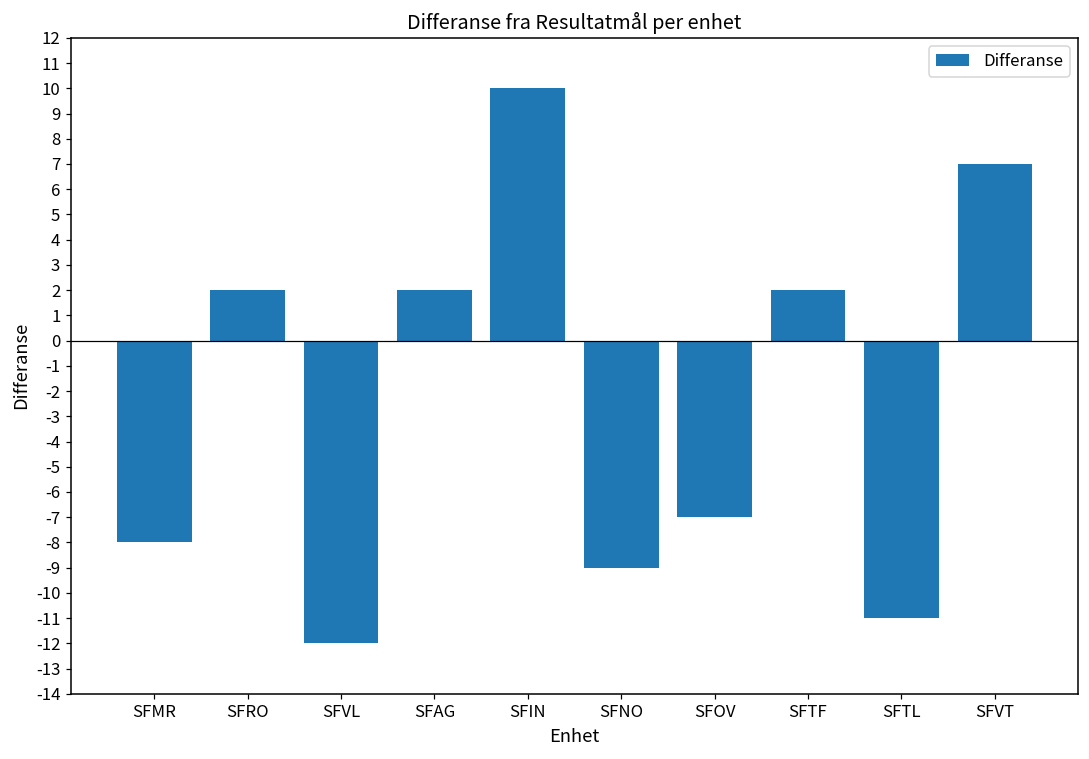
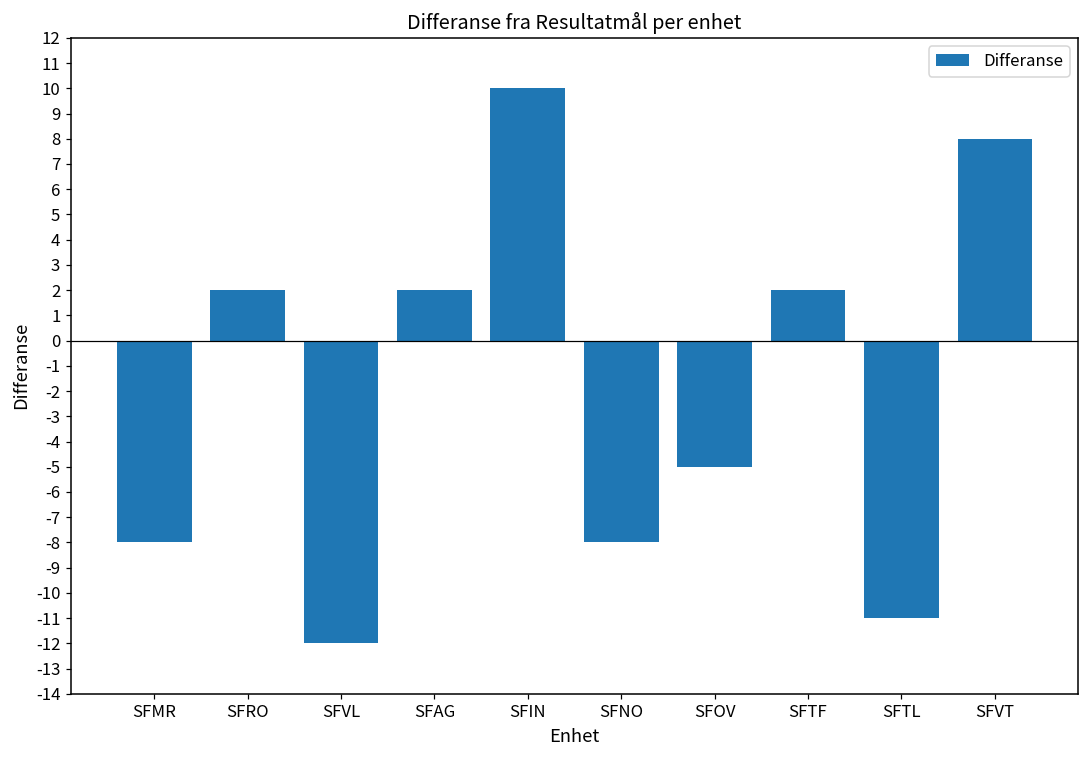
  {
    "SFMR": -8,
    "SFRO": 2,
    "SFVL": -12,
    "SFAG": 2,
    "SFIN": 10,
-   "SFNO": -9,
-   "SFOV": -7,
+   "SFNO": -8,
+   "SFOV": -5,
    "SFTF": 2,
    "SFTL": -11,
-   "SFVT": 7
+   "SFVT": 8
  }
